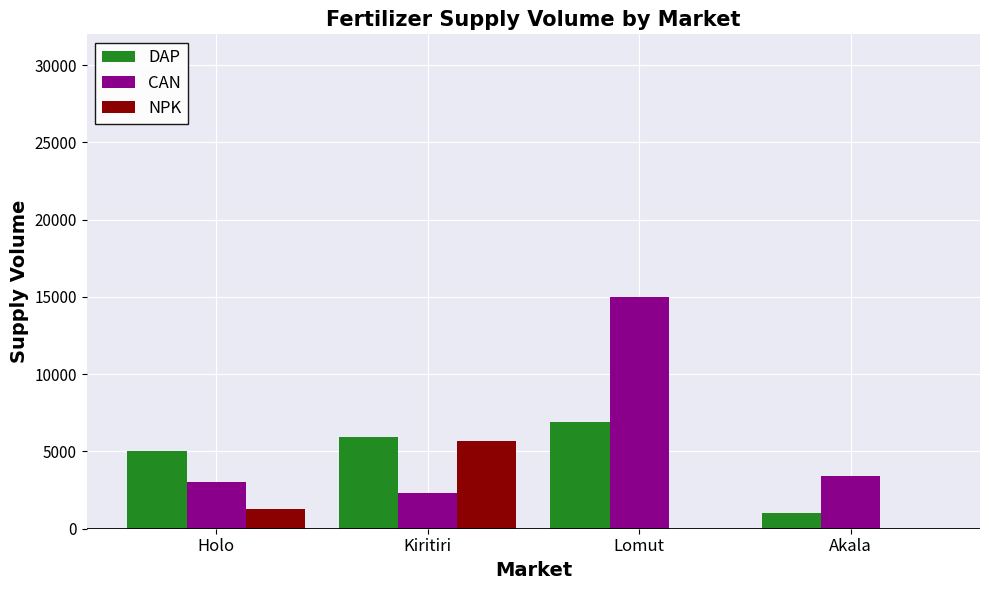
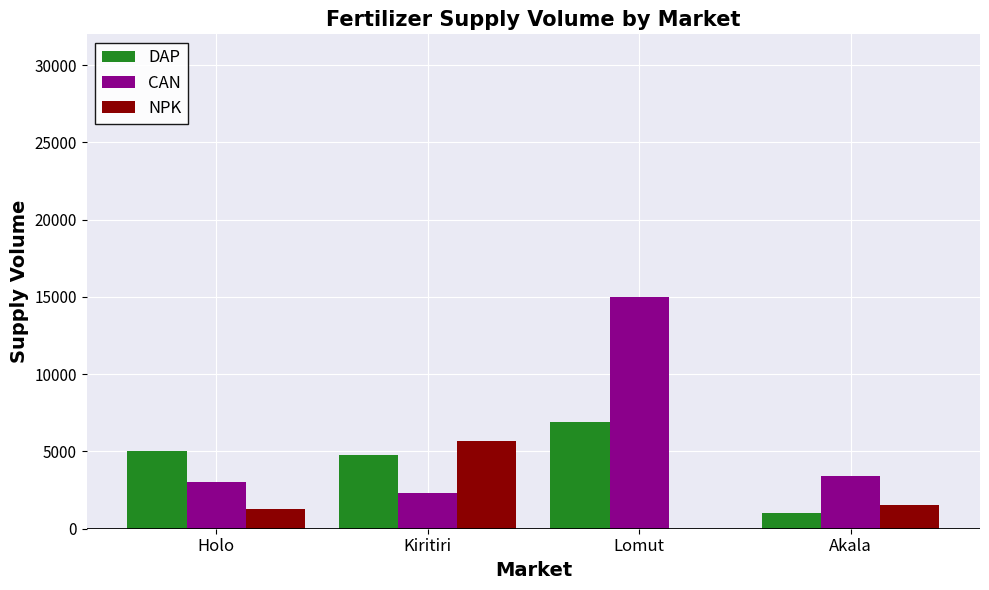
  {
    "DAP": {
      "Holo": 5000,
-     "Kiritiri": 6000,
+     "Kiritiri": 4800,
      "Lomut": 6900,
      "Akala": 1000
    },
    "CAN": {
      "Holo": 3000,
      "Kiritiri": 2300,
      "Lomut": 15000,
      "Akala": 3400
    },
    "NPK": {
      "Holo": 1300,
      "Kiritiri": 5700,
      "Lomut": 0,
-     "Akala": 0
+     "Akala": 1500
    }
  }
